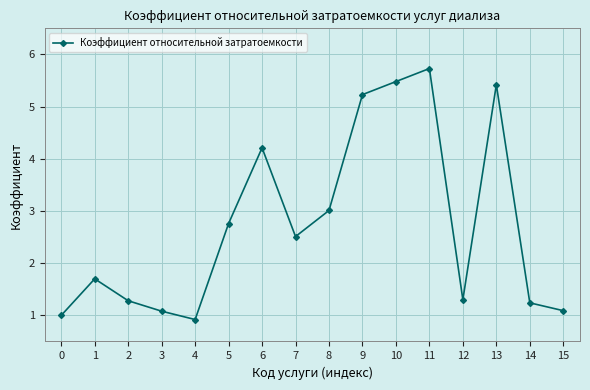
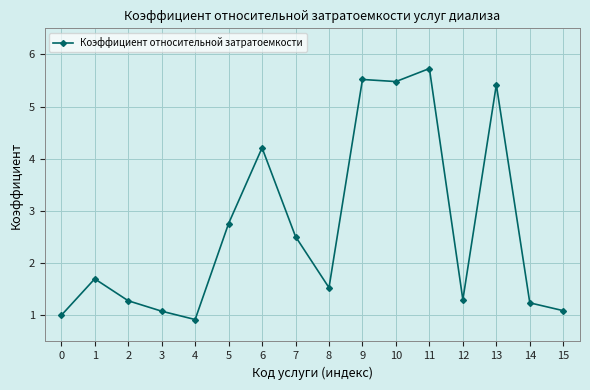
  {
    "0": 1.0,
    "1": 1.7,
    "2": 1.3,
    "3": 1.1,
    "4": 0.9,
    "5": 2.8,
    "6": 4.2,
    "7": 2.5,
-   "8": 3.0,
-   "9": 5.2,
+   "8": 1.5,
+   "9": 5.5,
    "10": 5.5,
    "11": 5.7,
    "12": 1.3,
    "13": 5.4,
    "14": 1.2,
    "15": 1.1
  }
